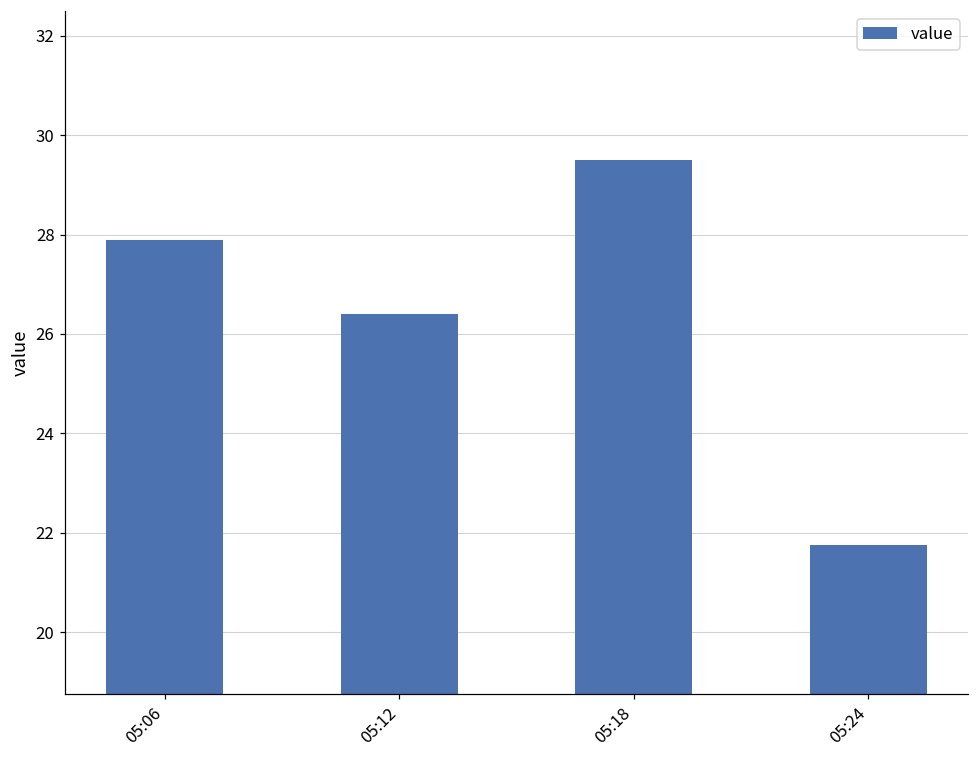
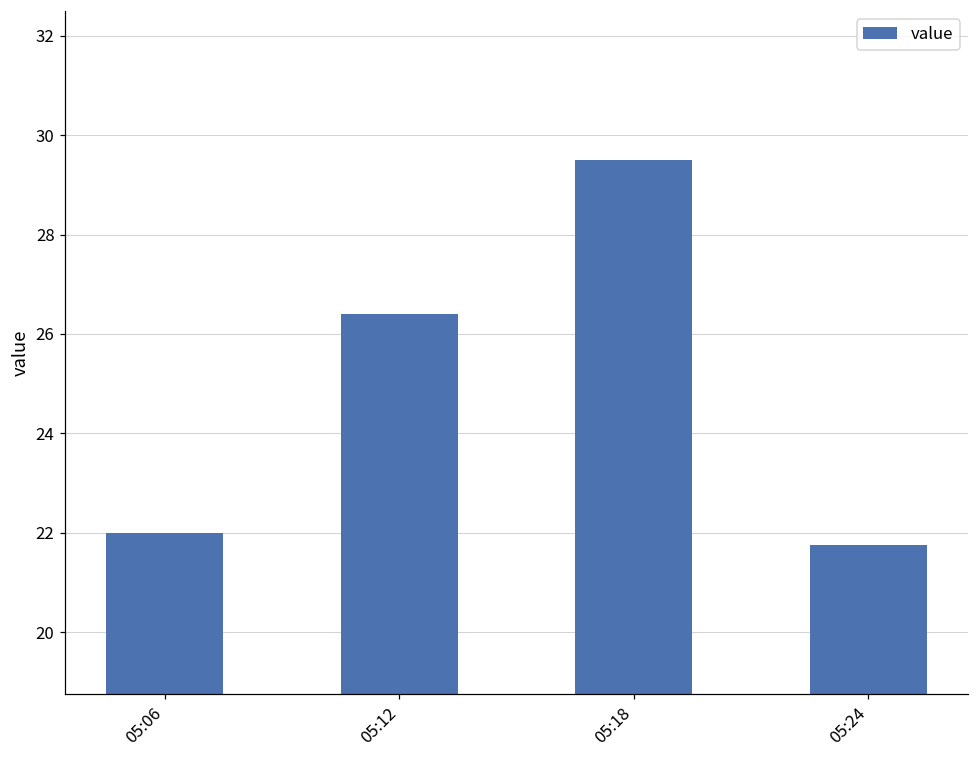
  {
-   "05:06": 27.9,
+   "05:06": 22.0,
    "05:12": 26.4,
    "05:18": 29.5,
    "05:24": 21.8
  }
